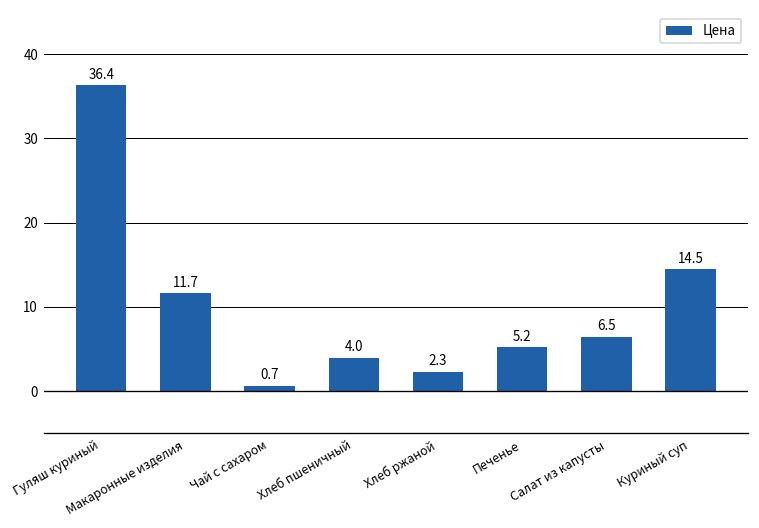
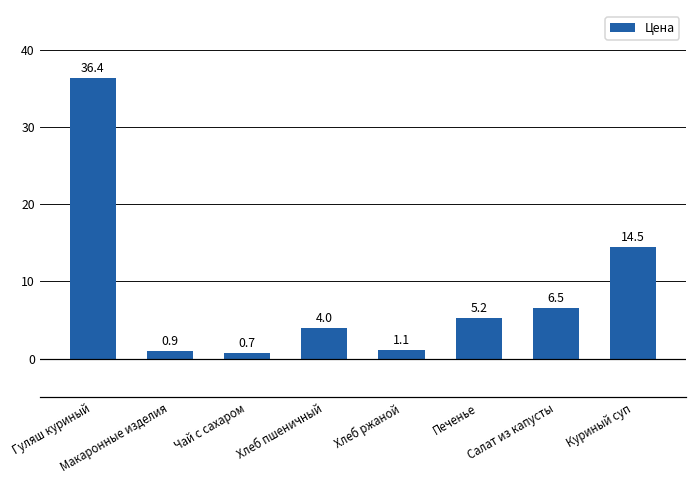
  {
    "Гуляш куриный": 36.4,
-   "Макаронные изделия": 11.7,
+   "Макаронные изделия": 0.9,
    "Чай с сахаром": 0.7,
    "Хлеб пшеничный": 4.0,
-   "Хлеб ржаной": 2.3,
+   "Хлеб ржаной": 1.1,
    "Печенье": 5.2,
    "Салат из капусты": 6.5,
    "Куриный суп": 14.5
  }
